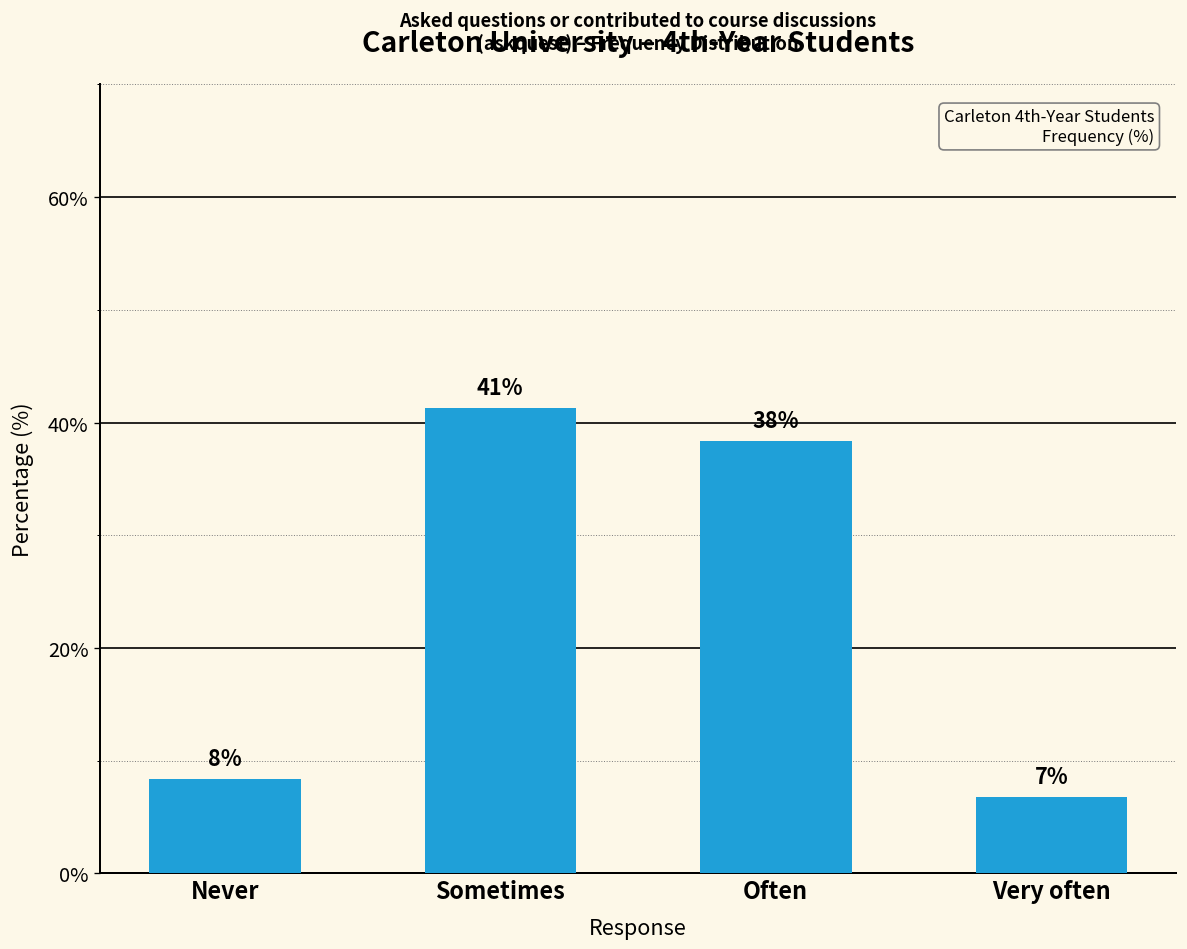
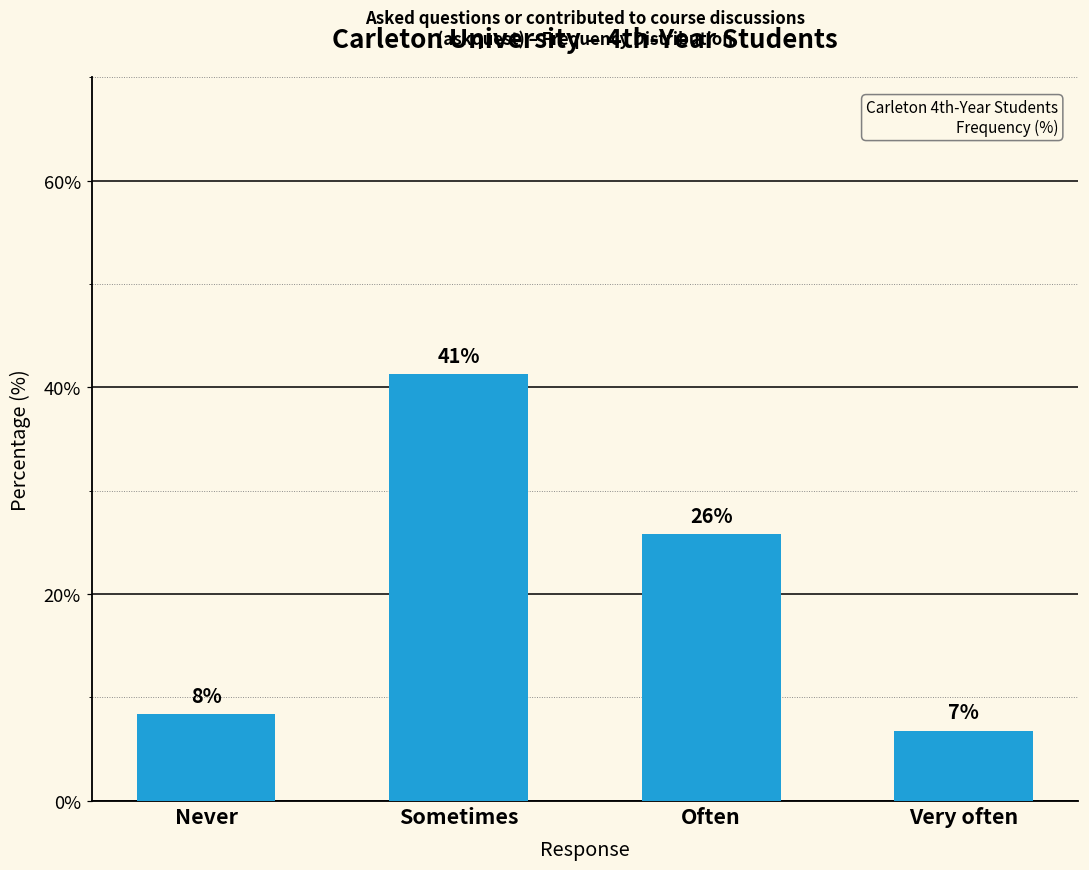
  {
    "Never": "8%",
    "Sometimes": "41%",
-   "Often": "38%",
+   "Often": "26%",
    "Very often": "7%"
  }
